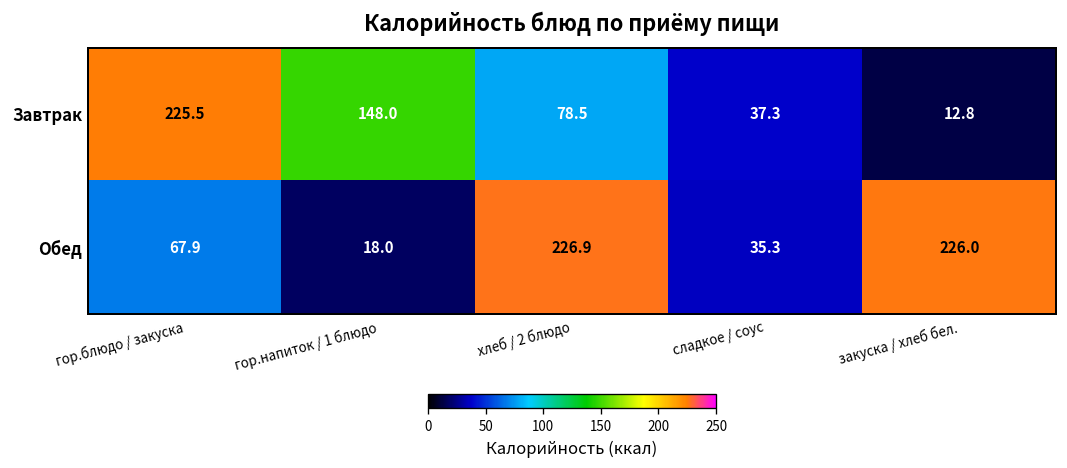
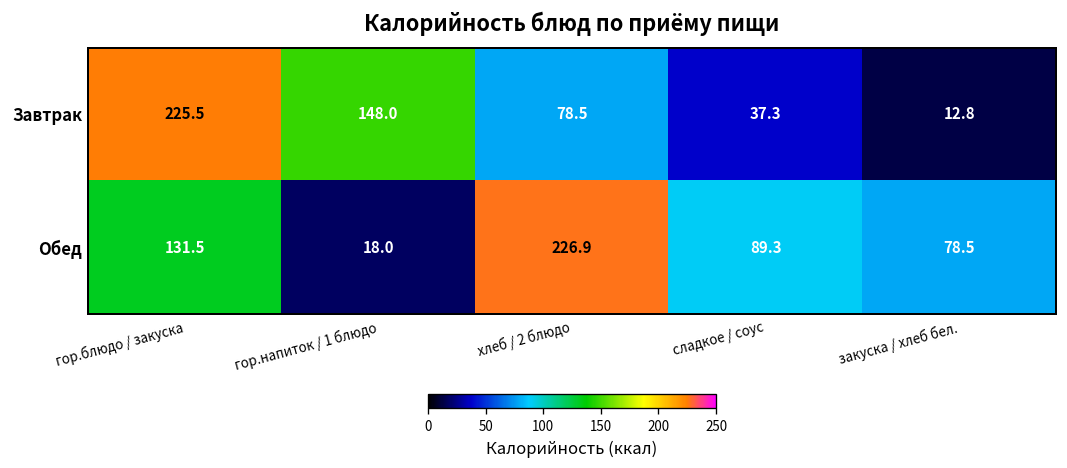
  {
    "Завтрак": {
      "гор.блюдо / закуска": 225.5,
      "гор.напиток / 1 блюдо": 148.0,
      "хлеб / 2 блюдо": 78.5,
      "сладкое / соус": 37.3,
      "закуска / хлеб бел.": 12.8
    },
    "Обед": {
-     "гор.блюдо / закуска": 67.9,
+     "гор.блюдо / закуска": 131.5,
      "гор.напиток / 1 блюдо": 18.0,
      "хлеб / 2 блюдо": 226.9,
-     "сладкое / соус": 35.3,
-     "закуска / хлеб бел.": 226.0
+     "сладкое / соус": 89.3,
+     "закуска / хлеб бел.": 78.5
    }
  }
